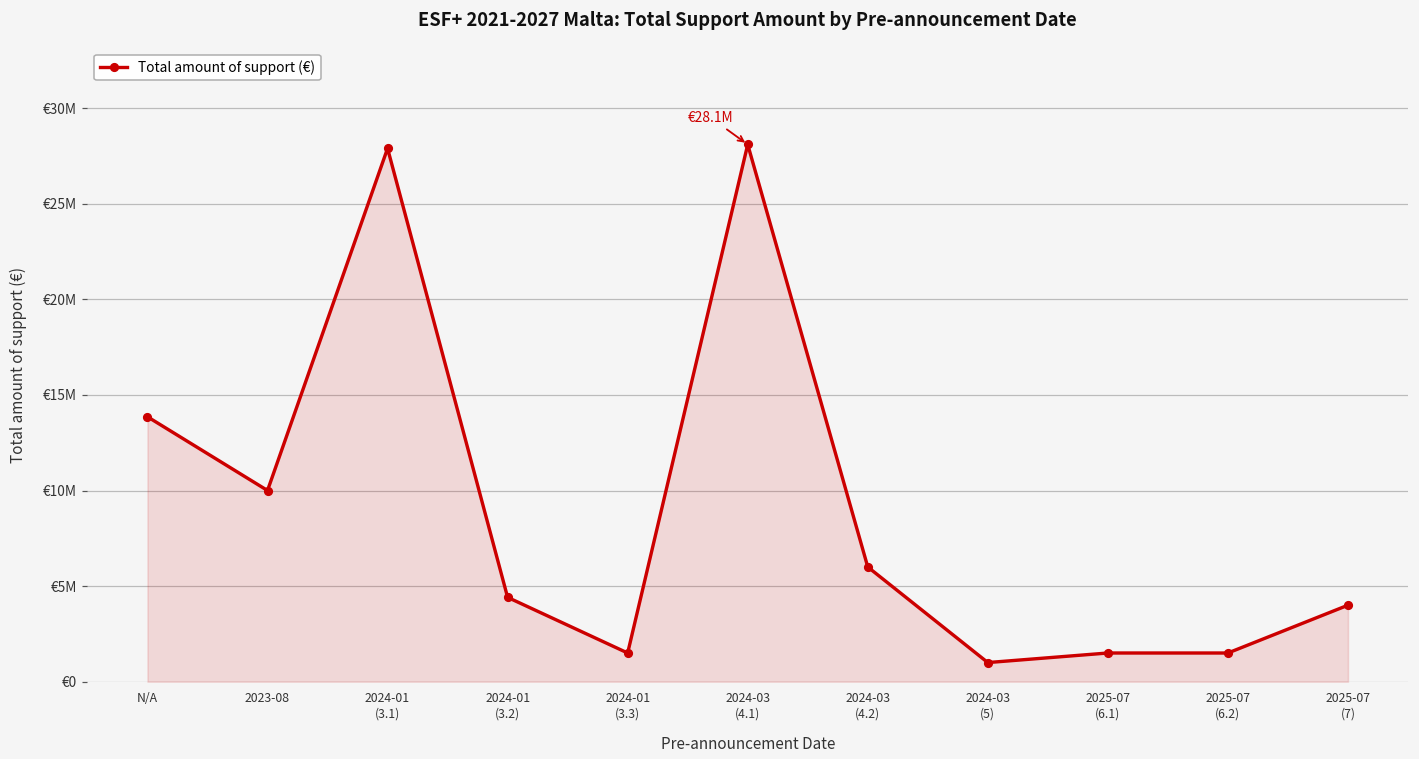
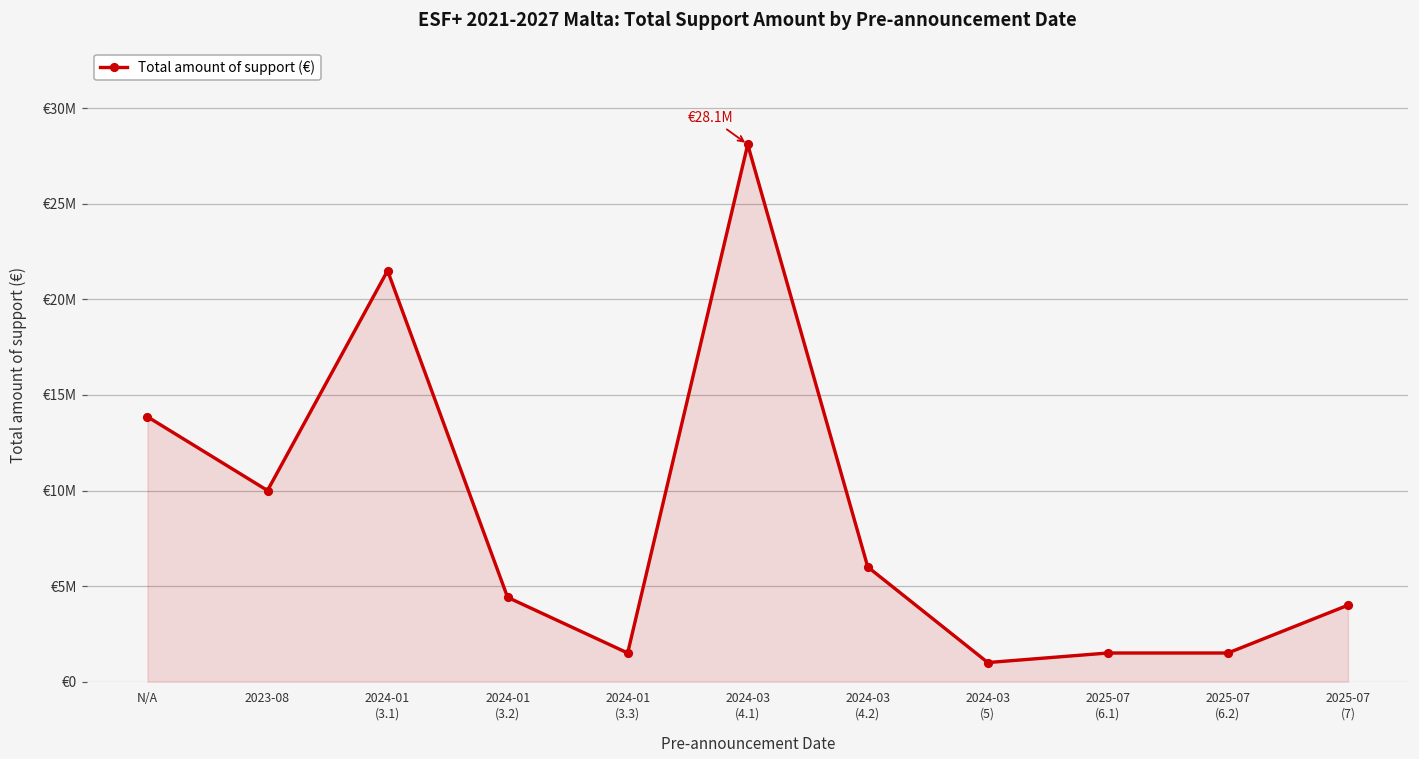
  {
    "N/A": "€13900000",
    "2023-08": "€10000000",
-   "2024-01 (3.1)": "€27900000",
+   "2024-01 (3.1)": "€21500000",
    "2024-01 (3.2)": "€4400000",
    "2024-01 (3.3)": "€1500000",
    "2024-03 (4.2)": "€6000000",
    "2024-03 (5)": "€1000000",
    "2025-07 (6.1)": "€1500000",
    "2025-07 (6.2)": "€1500000",
    "2025-07 (7)": "€4000000"
  }
